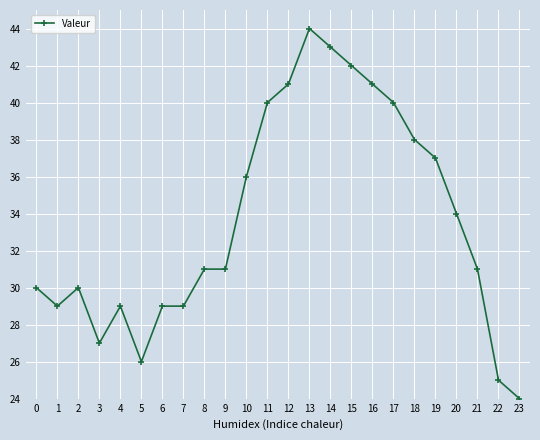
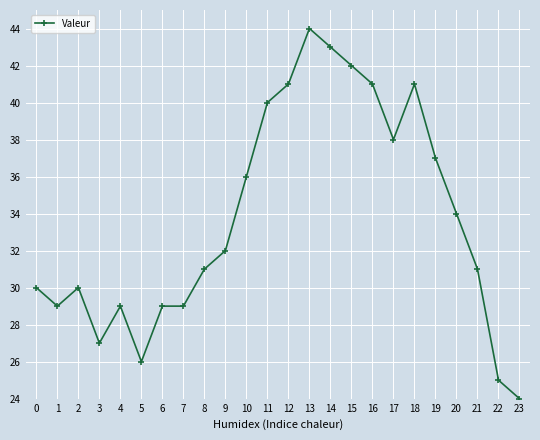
  {
    "0": 30,
    "1": 29,
    "2": 30,
    "3": 27,
    "4": 29,
    "5": 26,
    "6": 29,
    "7": 29,
    "8": 31,
-   "9": 31,
+   "9": 32,
    "10": 36,
    "11": 40,
    "12": 41,
    "13": 44,
    "14": 43,
    "15": 42,
    "16": 41,
-   "17": 40,
-   "18": 38,
+   "17": 38,
+   "18": 41,
    "19": 37,
    "20": 34,
    "21": 31,
    "22": 25,
    "23": 24
  }
